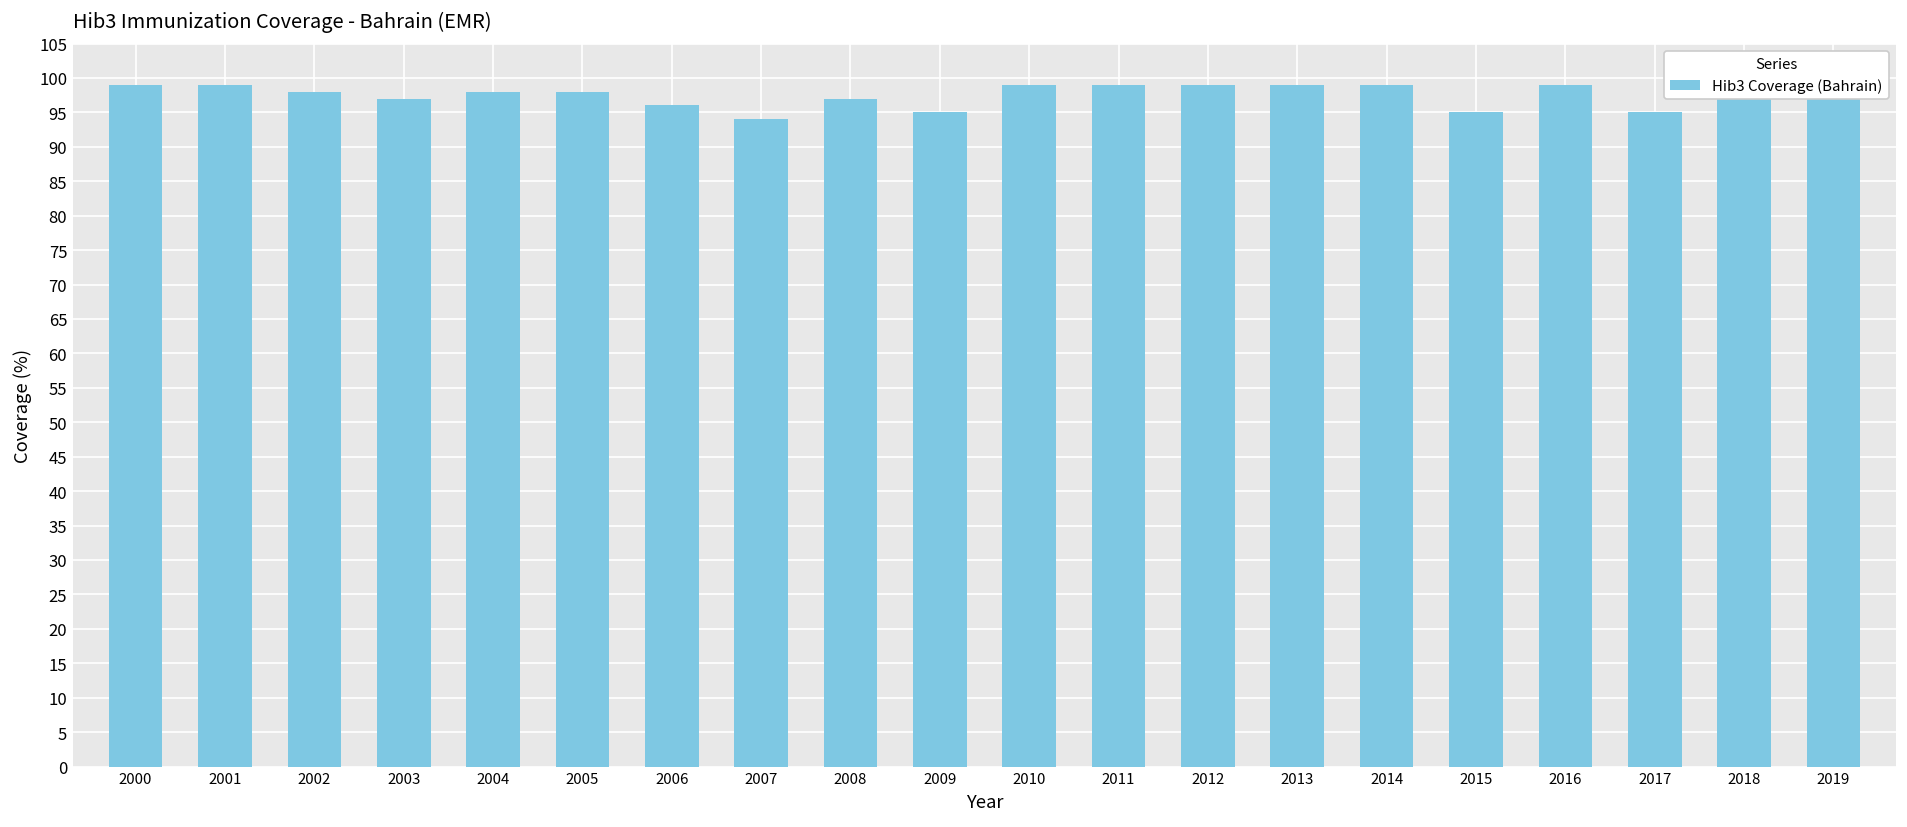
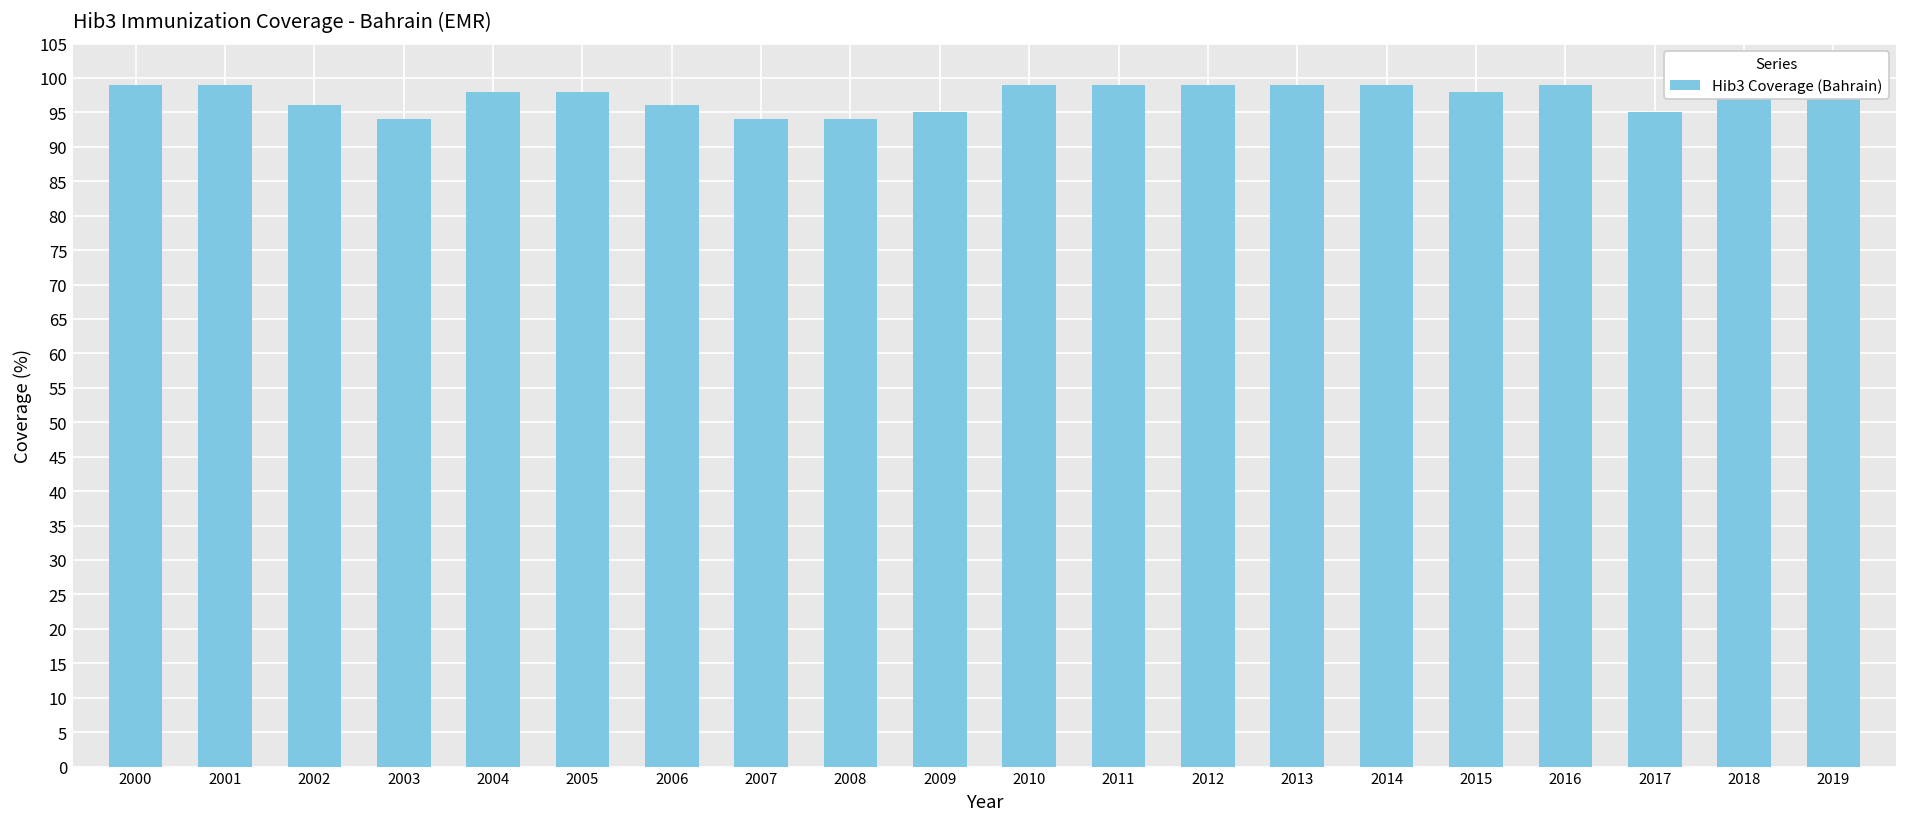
  {
    "2000": 99,
    "2001": 99,
-   "2002": 98,
-   "2003": 97,
+   "2002": 96,
+   "2003": 94,
    "2004": 98,
    "2005": 98,
    "2006": 96,
    "2007": 94,
-   "2008": 97,
+   "2008": 94,
    "2009": 95,
    "2010": 99,
    "2011": 99,
    "2012": 99,
    "2013": 99,
    "2014": 99,
-   "2015": 95,
+   "2015": 98,
    "2016": 99,
    "2017": 95
  }
